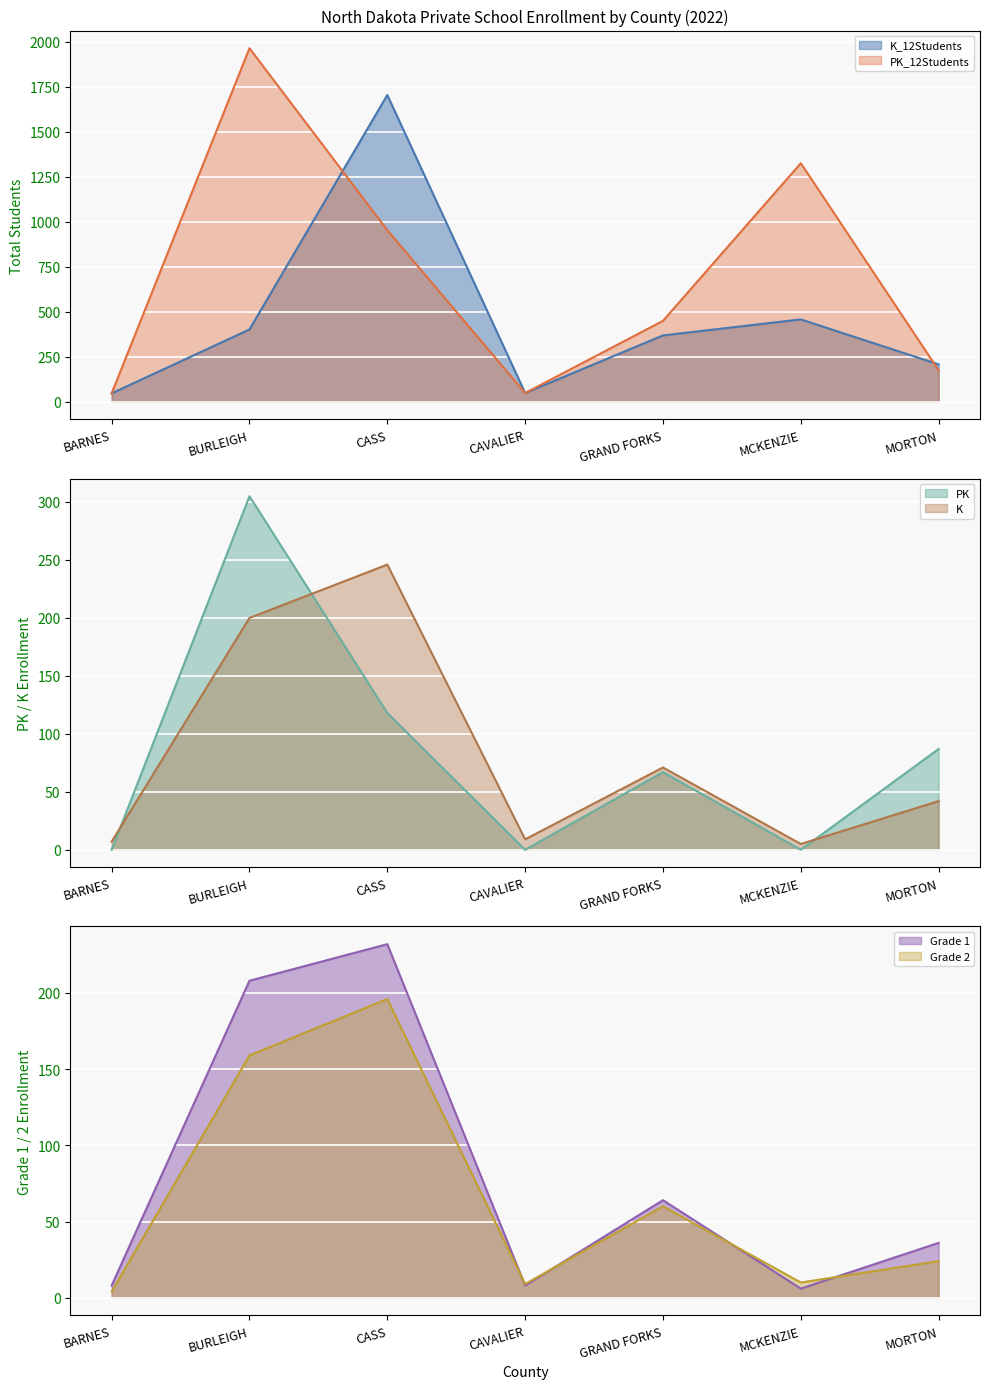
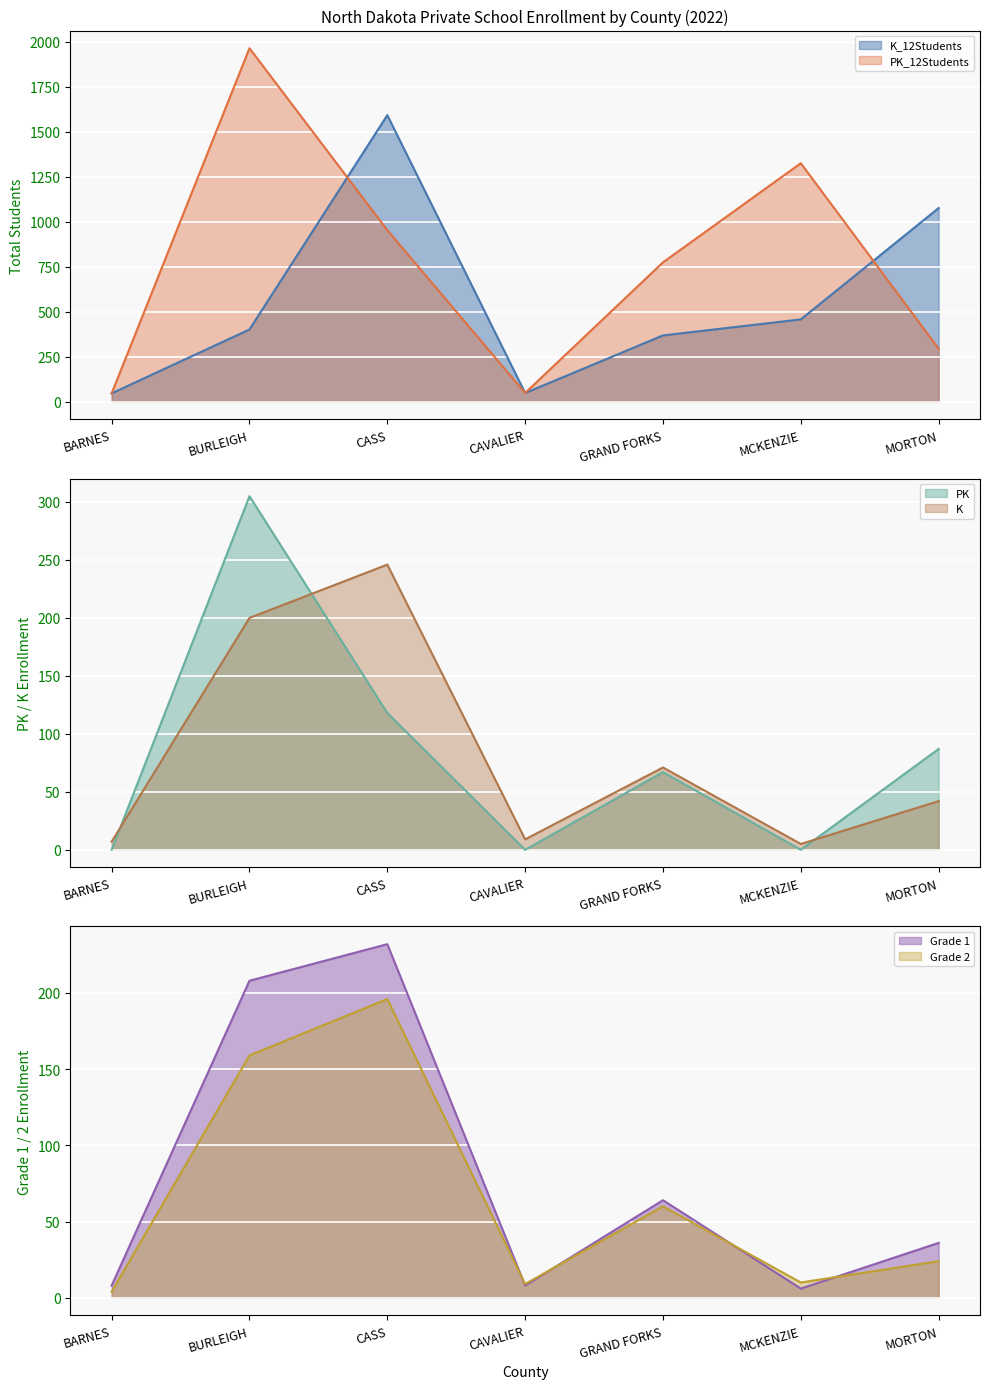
  {
    "North Dakota Private School Enrollment by County (2022)": {
      "K_12Students": {
        "BURLEIGH": 400,
-       "CASS": 1710,
+       "CASS": 1590,
        "GRAND FORKS": 370,
        "MCKENZIE": 460,
-       "MORTON": 210
+       "MORTON": 1080
      },
      "PK_12Students": {
        "BURLEIGH": 1970,
        "CASS": 950,
-       "GRAND FORKS": 450,
+       "GRAND FORKS": 780,
        "MCKENZIE": 1330,
-       "MORTON": 180
+       "MORTON": 300
      }
    }
  }
